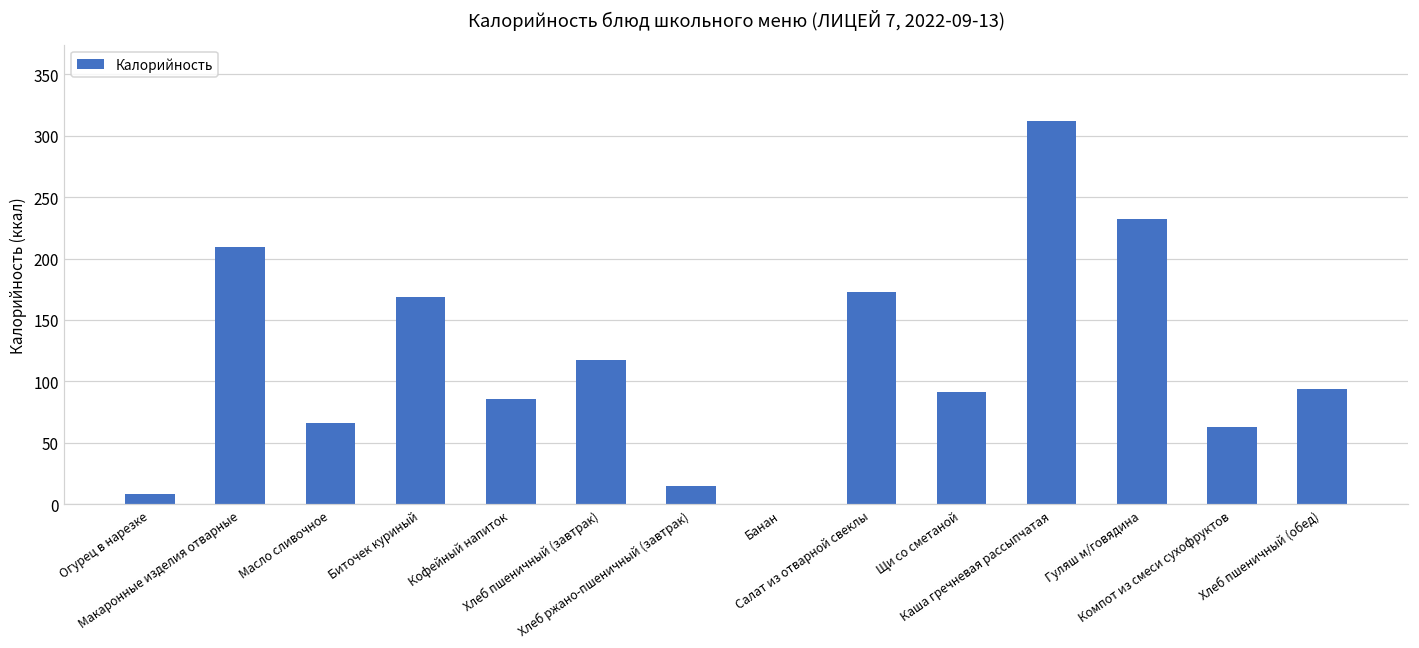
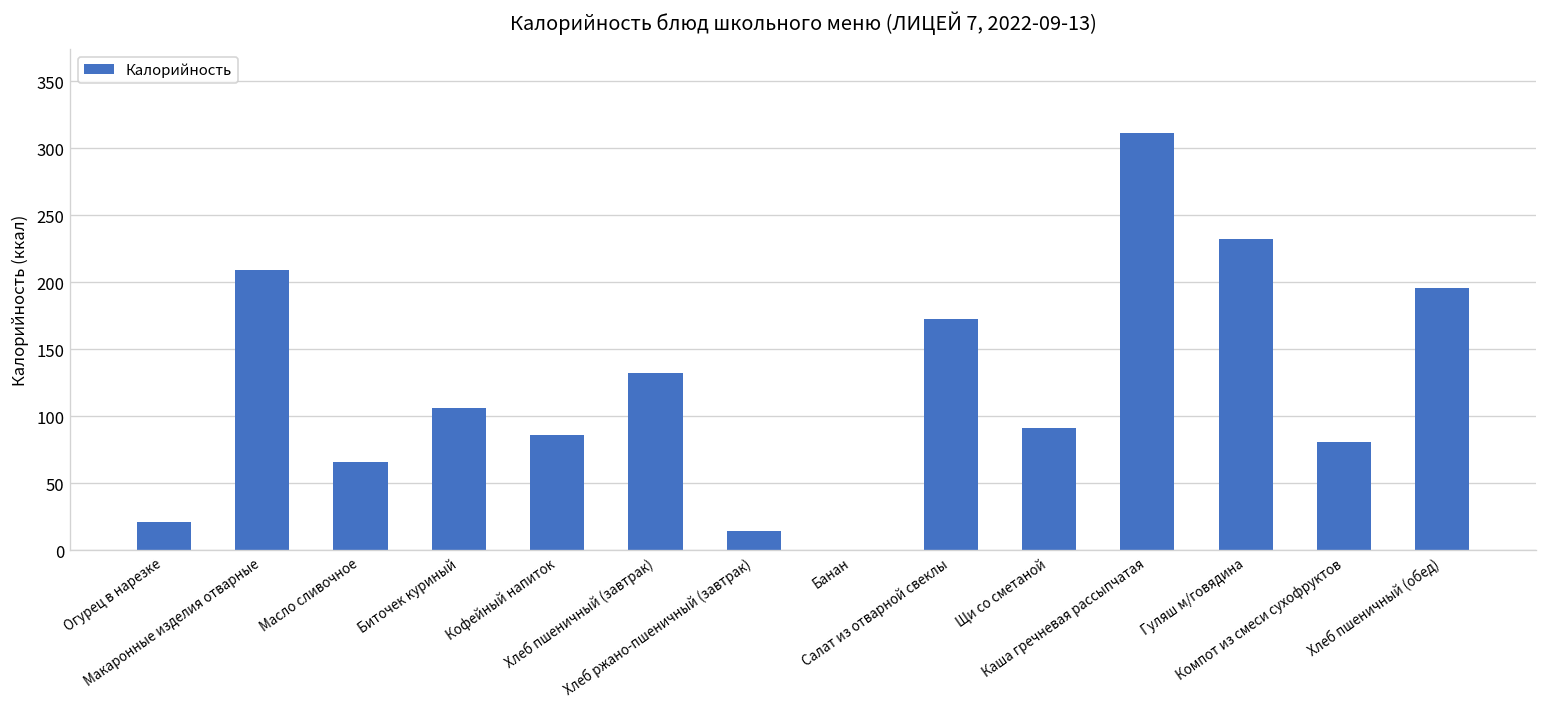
  {
-   "Огурец в нарезке": 9,
+   "Огурец в нарезке": 21,
    "Макаронные изделия отварные": 209,
    "Масло сливочное": 66,
-   "Биточек куриный": 169,
+   "Биточек куриный": 106,
    "Кофейный напиток": 86,
-   "Хлеб пшеничный (завтрак)": 117,
+   "Хлеб пшеничный (завтрак)": 133,
    "Хлеб ржано-пшеничный (завтрак)": 15,
    "Банан": 0,
    "Салат из отварной свеклы": 173,
    "Щи со сметаной": 91,
    "Каша гречневая рассыпчатая": 312,
    "Гуляш м/говядина": 232,
-   "Компот из смеси сухофруктов": 63,
-   "Хлеб пшеничный (обед)": 94
+   "Компот из смеси сухофруктов": 81,
+   "Хлеб пшеничный (обед)": 196
  }
